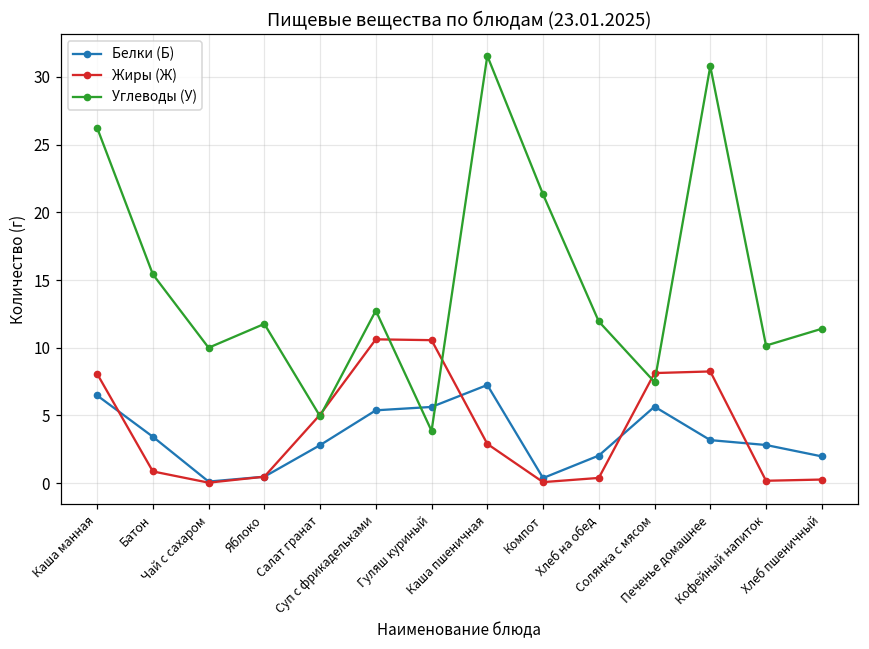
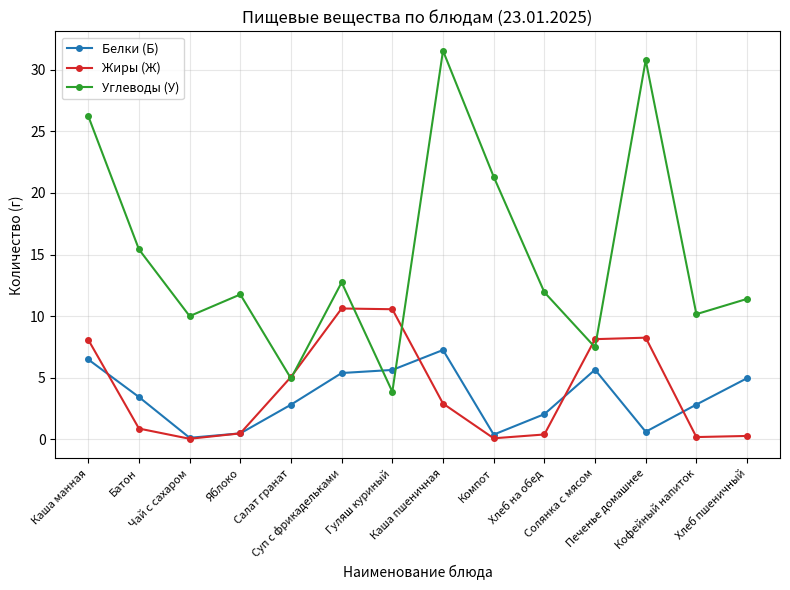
  {
    "Белки (Б)": {
      "Каша манная": 6.5,
      "Батон": 3.4,
      "Салат гранат": 2.8,
      "Суп с фрикадельками": 5.4,
      "Гуляш куриный": 5.6,
      "Каша пшеничная": 7.3,
      "Компот": 0.4,
      "Хлеб на обед": 2.0,
      "Солянка с мясом": 5.7,
-     "Печенье домашнее": 3.2,
+     "Печенье домашнее": 0.6,
      "Кофейный напиток": 2.8,
-     "Хлеб пшеничный": 2.0
+     "Хлеб пшеничный": 5.0
    },
    "Жиры (Ж)": {
      "Каша манная": 8.1,
      "Батон": 0.9,
      "Суп с фрикадельками": 10.6,
      "Гуляш куриный": 10.6,
      "Каша пшеничная": 2.9,
      "Компот": 0.1,
      "Хлеб на обед": 0.4,
      "Солянка с мясом": 8.1,
      "Печенье домашнее": 8.3,
      "Кофейный напиток": 0.2,
      "Хлеб пшеничный": 0.3
    },
    "Углеводы (У)": {
      "Каша манная": 26.2,
      "Батон": 15.4,
      "Чай с сахаром": 10.0,
      "Яблоко": 11.8,
      "Суп с фрикадельками": 12.7,
      "Гуляш куриный": 3.9,
      "Каша пшеничная": 31.6,
      "Компот": 21.3,
      "Хлеб на обед": 11.9,
      "Солянка с мясом": 7.5,
      "Печенье домашнее": 30.8,
      "Кофейный напиток": 10.2,
      "Хлеб пшеничный": 11.4
    }
  }
